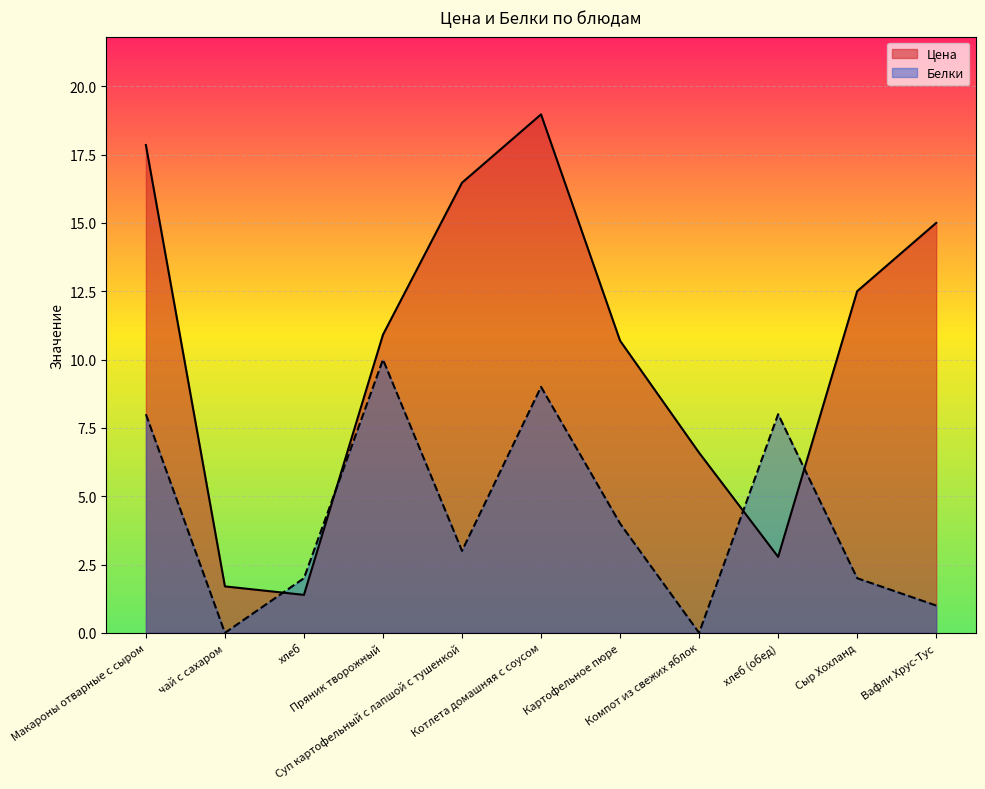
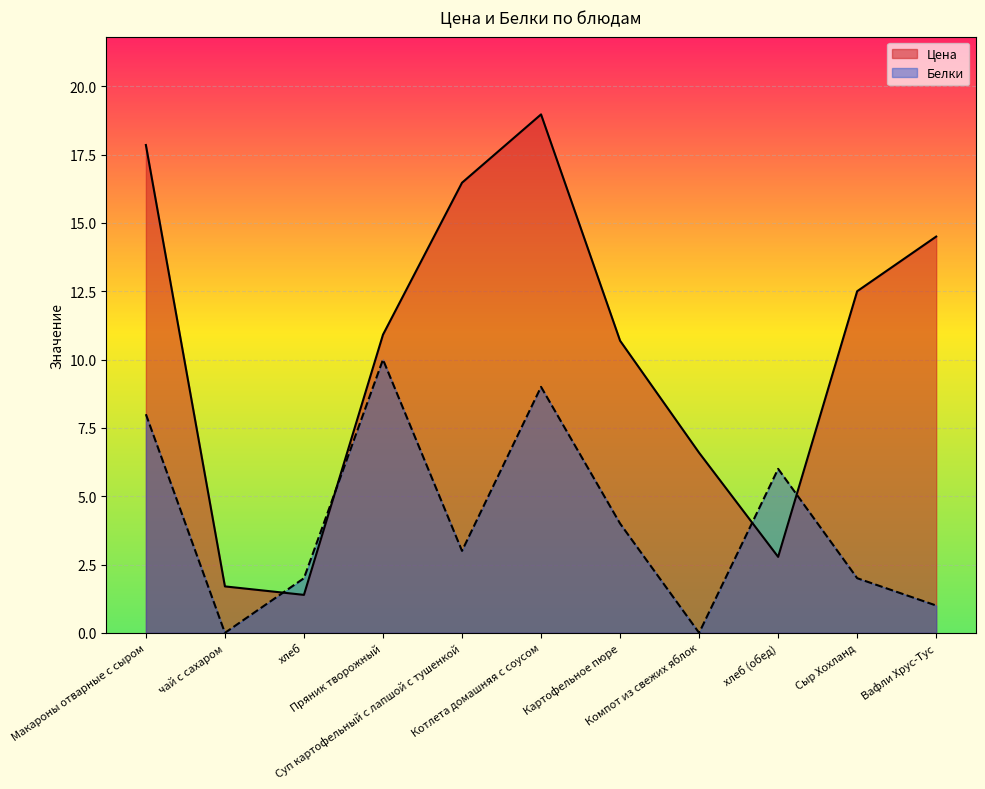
  {
    "Цена": {
      "Макароны отварные с сыром": 17.9,
      "чай с сахаром": 1.7,
      "хлеб": 1.4,
      "Пряник творожный": 10.9,
      "Суп картофельный с лапшой с тушенкой": 16.5,
      "Котлета домашняя с соусом": 19.0,
      "Картофельное пюре": 10.7,
      "Компот из свежих яблок": 6.6,
      "хлеб (обед)": 2.8,
      "Сыр Хохланд": 12.5,
-     "Вафли Хрус-Тус": 15.0
+     "Вафли Хрус-Тус": 14.5
    },
    "Белки": {
      "Макароны отварные с сыром": 8,
      "чай с сахаром": 0,
      "хлеб": 2,
      "Пряник творожный": 10,
      "Суп картофельный с лапшой с тушенкой": 3,
      "Котлета домашняя с соусом": 9,
      "Картофельное пюре": 4,
      "Компот из свежих яблок": 0,
-     "хлеб (обед)": 8,
+     "хлеб (обед)": 6,
      "Сыр Хохланд": 2,
      "Вафли Хрус-Тус": 1
    }
  }
